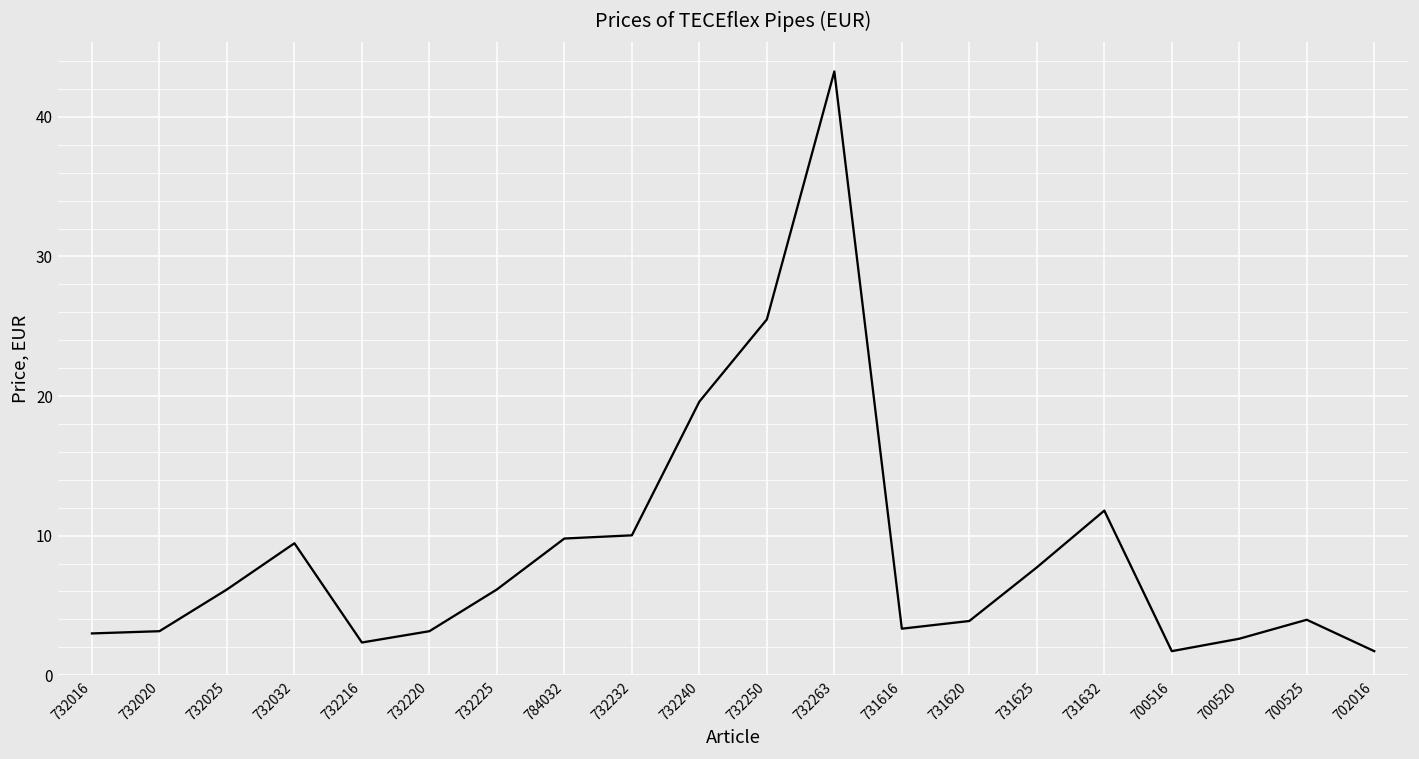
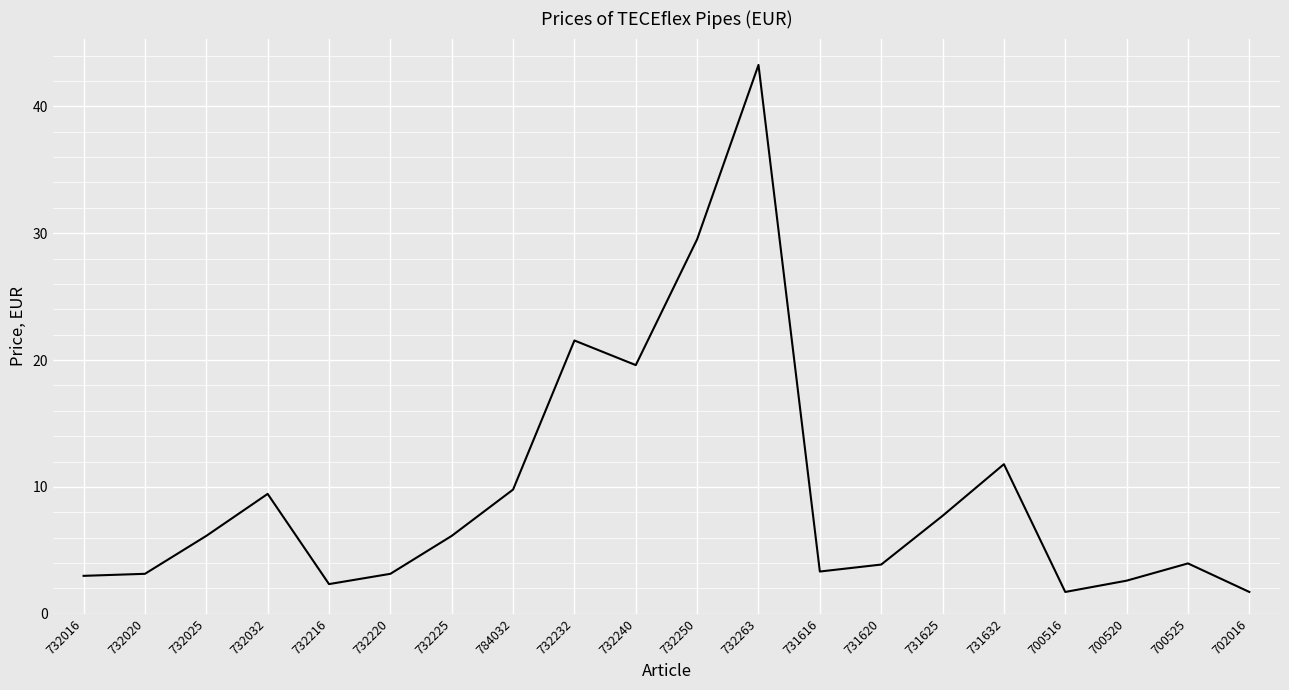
  {
    "732016": 3.0,
    "732020": 3.2,
    "732025": 6.1,
    "732032": 9.5,
    "732216": 2.3,
    "732220": 3.2,
    "732225": 6.1,
    "784032": 9.8,
-   "732232": 10.0,
+   "732232": 21.5,
    "732240": 19.6,
-   "732250": 25.5,
+   "732250": 29.5,
    "732263": 43.3,
    "731616": 3.3,
    "731620": 3.9,
    "731625": 7.7,
    "731632": 11.8,
    "700516": 1.7,
    "700520": 2.6,
    "700525": 4.0,
    "702016": 1.7
  }
